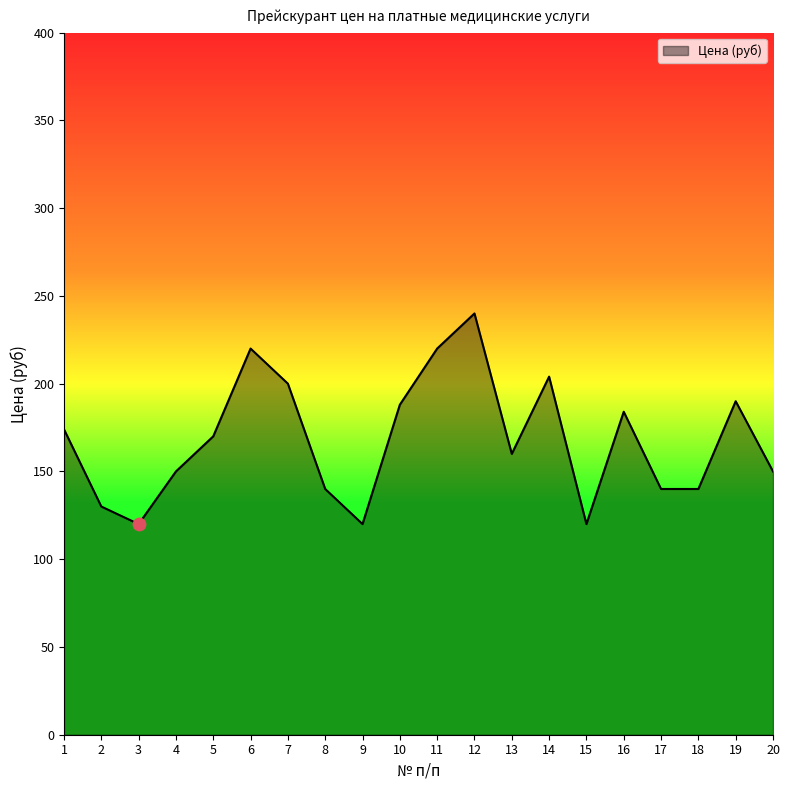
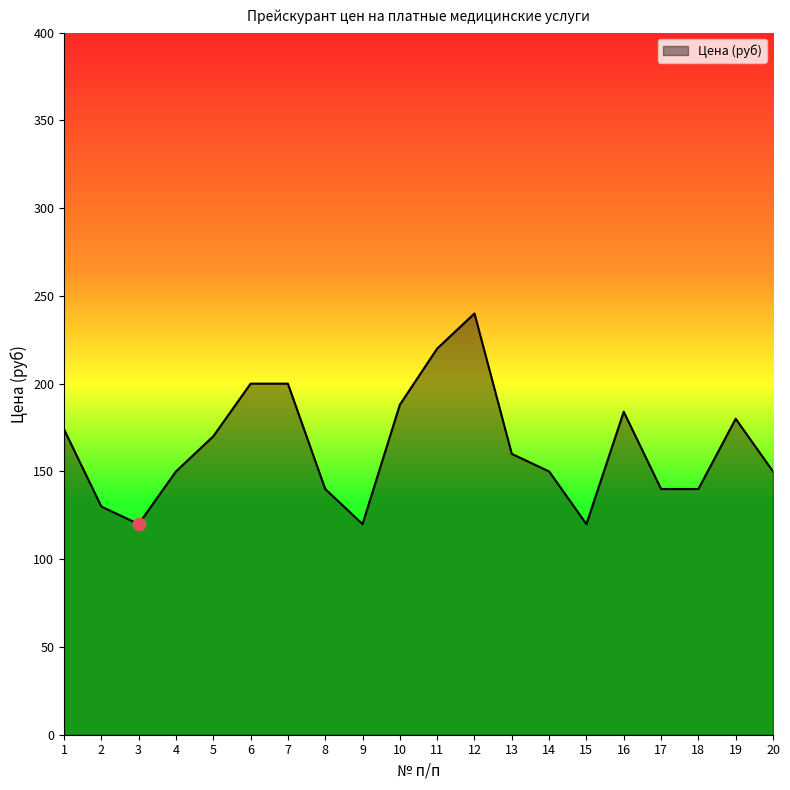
  {
    "Цена (руб)": {
      "1": 174,
      "2": 130,
      "4": 150,
      "5": 170,
-     "6": 220,
+     "6": 200,
      "7": 200,
      "8": 140,
      "9": 120,
      "10": 188,
      "11": 220,
      "12": 240,
      "13": 160,
-     "14": 204,
+     "14": 150,
      "15": 120,
      "16": 184,
      "17": 140,
      "18": 140,
-     "19": 190,
+     "19": 180,
      "20": 150
    }
  }
